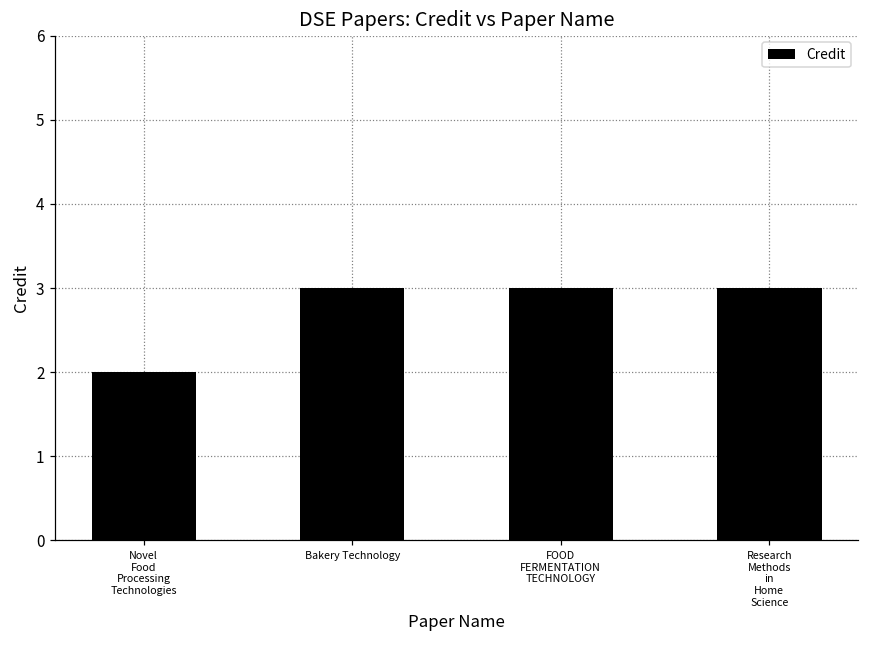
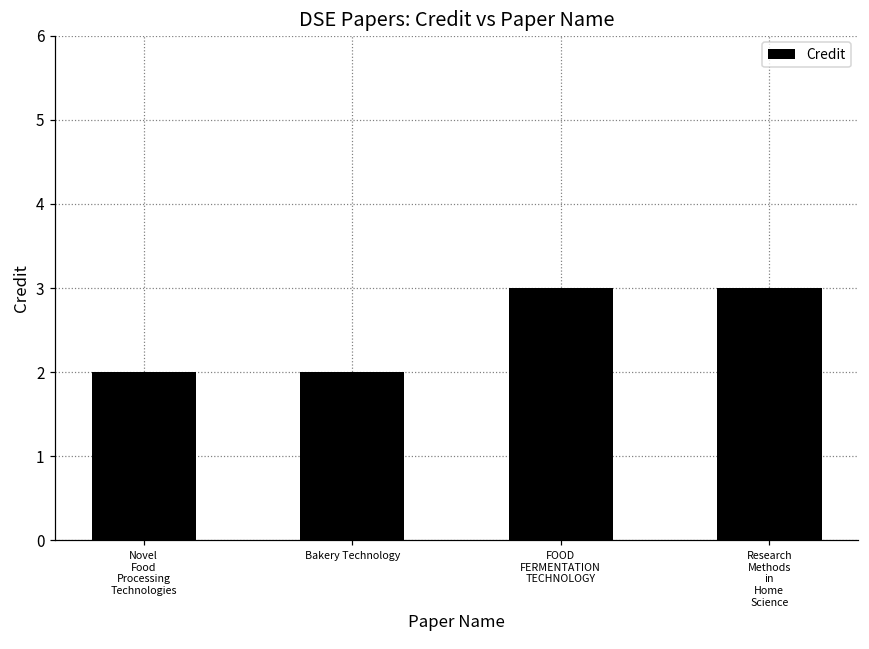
  {
    "Novel Food Processing Technologies": 2,
-   "Bakery Technology": 3,
+   "Bakery Technology": 2,
    "FOOD FERMENTATION TECHNOLOGY": 3,
    "Research Methods in Home Science": 3
  }
